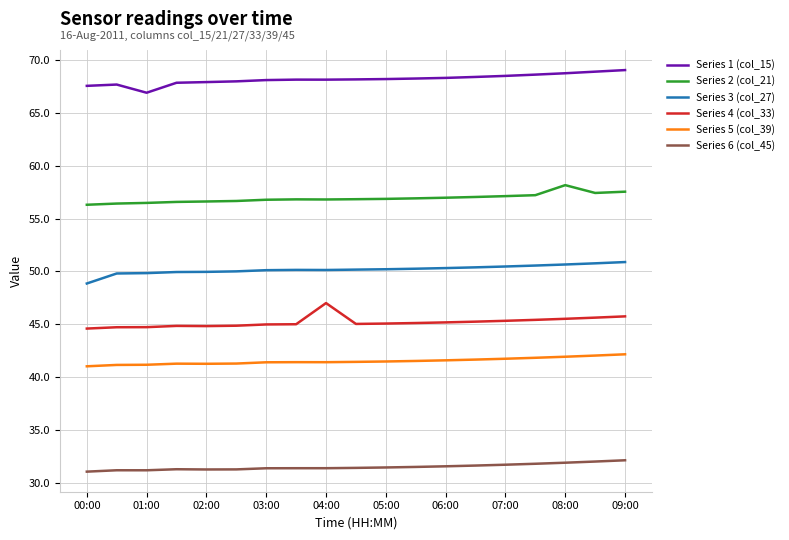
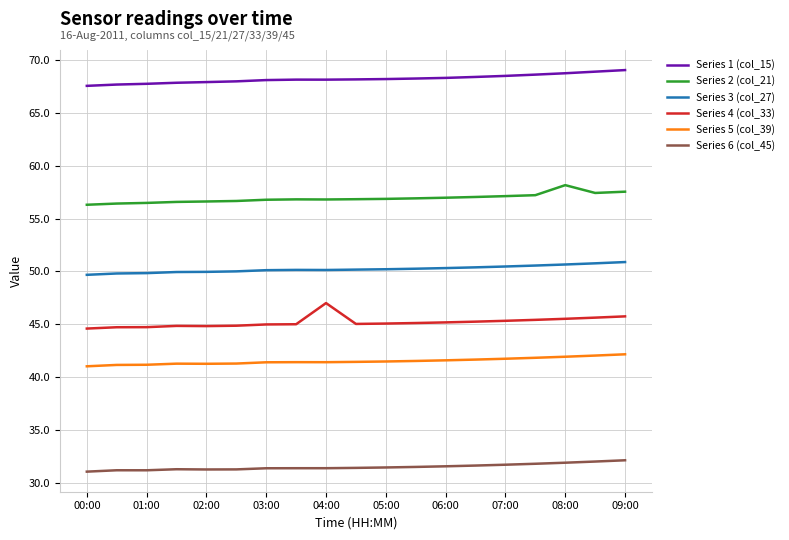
  {
    "Series 1 (col_15)": {
      "00:00": 67.6,
-     "01:00": 66.9,
+     "01:00": 67.8,
      "02:00": 67.9,
      "03:00": 68.1,
      "04:00": 68.1,
      "05:00": 68.2,
      "06:00": 68.3,
      "07:00": 68.5,
      "08:00": 68.8,
      "09:00": 69.1
    },
    "Series 2 (col_21)": {
      "00:00": 56.3,
      "01:00": 56.5,
      "02:00": 56.6,
      "03:00": 56.8,
      "04:00": 56.8,
      "05:00": 56.9,
      "06:00": 57.0,
      "07:00": 57.1,
      "08:00": 58.2,
      "09:00": 57.5
    },
    "Series 3 (col_27)": {
-     "00:00": 48.9,
+     "00:00": 49.7,
      "01:00": 49.8,
      "02:00": 50.0,
      "03:00": 50.1,
      "04:00": 50.1,
      "05:00": 50.2,
      "06:00": 50.3,
      "07:00": 50.5,
      "08:00": 50.7,
      "09:00": 50.9
    },
    "Series 4 (col_33)": {
      "00:00": 44.6,
      "01:00": 44.7,
      "02:00": 44.8,
      "03:00": 45.0,
      "04:00": 47.0,
      "05:00": 45.1,
      "06:00": 45.2,
      "07:00": 45.3,
      "08:00": 45.5,
      "09:00": 45.7
    },
    "Series 5 (col_39)": {
      "00:00": 41.0,
      "01:00": 41.2,
      "02:00": 41.3,
      "03:00": 41.4,
      "04:00": 41.4,
      "05:00": 41.5,
      "06:00": 41.6,
      "07:00": 41.7,
      "08:00": 41.9,
      "09:00": 42.2
    },
    "Series 6 (col_45)": {
      "00:00": 31.0,
      "01:00": 31.2,
      "02:00": 31.3,
      "03:00": 31.4,
      "04:00": 31.4,
      "05:00": 31.4,
      "06:00": 31.6,
      "07:00": 31.7,
      "08:00": 31.9,
      "09:00": 32.1
    }
  }
